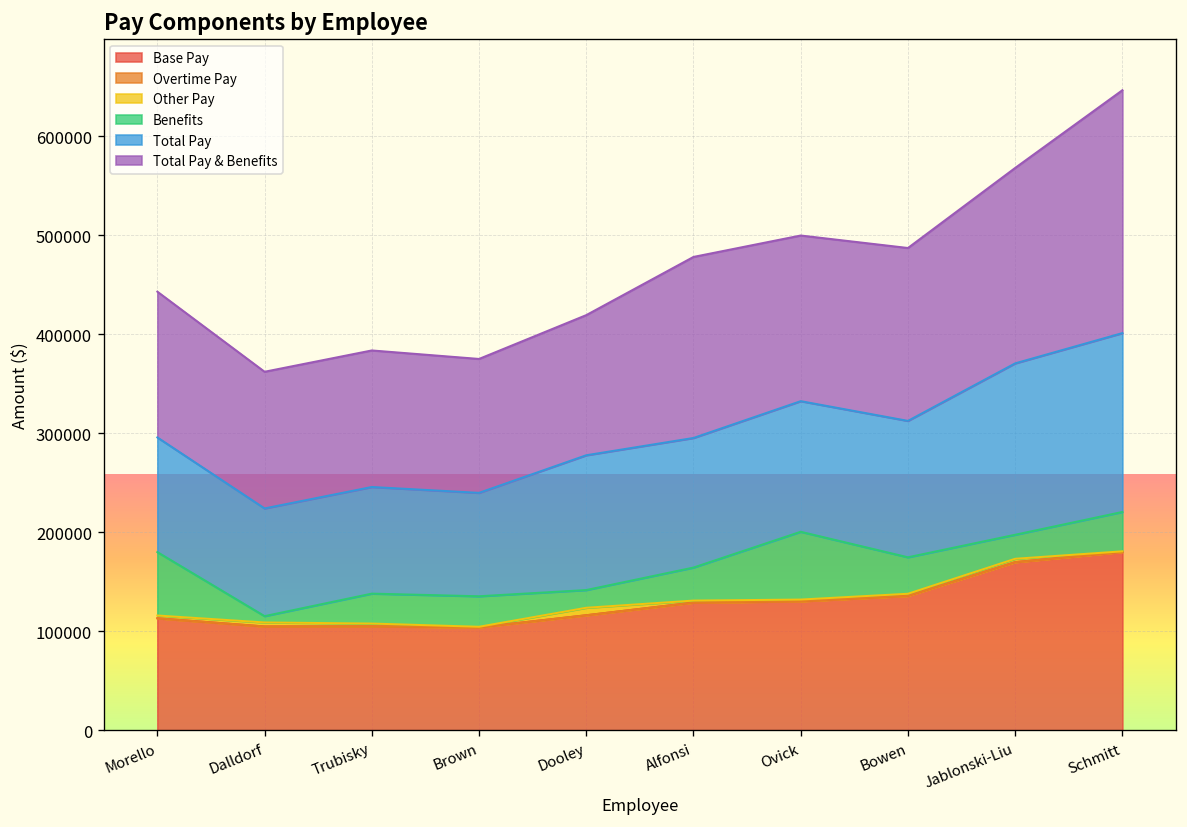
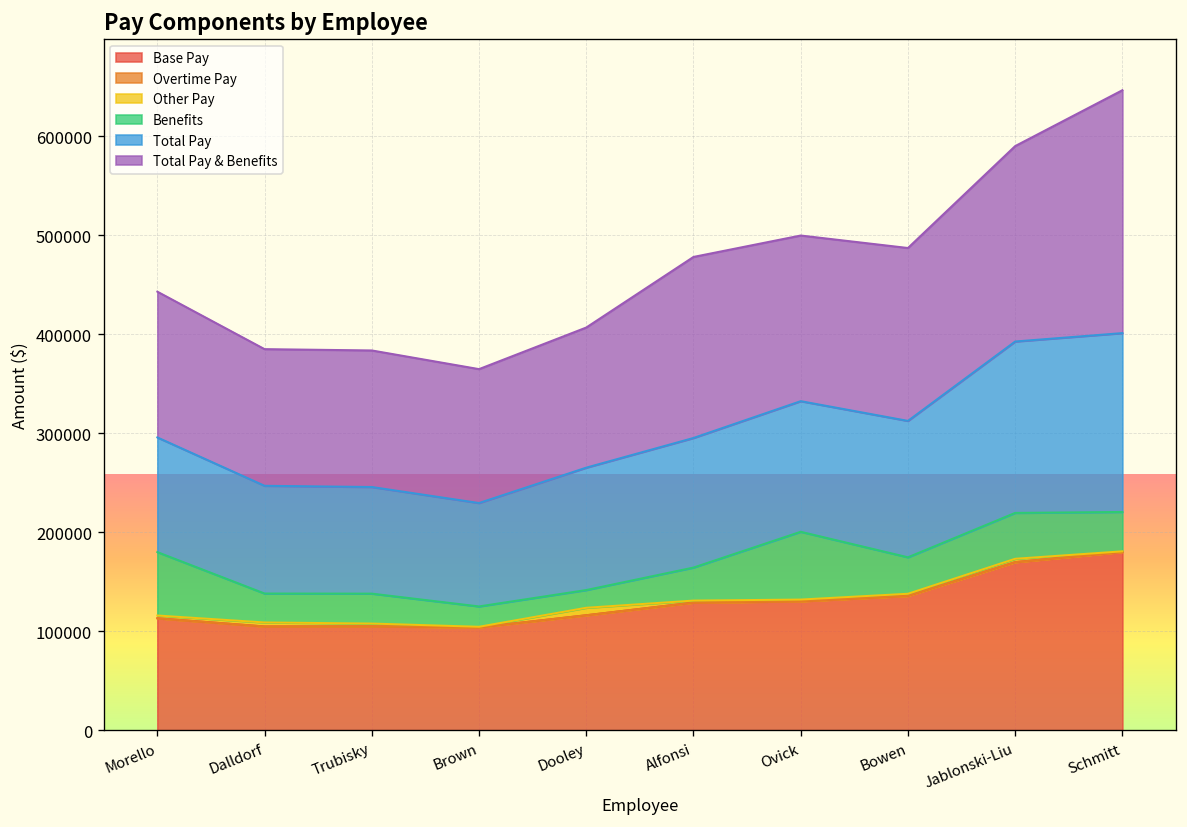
  {
    "Overtime Pay": {
      "Dalldorf": 100000,
      "Dooley": 120000,
      "Jablonski-Liu": 170000
    },
    "Other Pay": {
      "Dalldorf": 110000,
      "Dooley": 120000,
      "Jablonski-Liu": 170000
    },
    "Benefits": {
      "Morello": 60000,
-     "Dalldorf": 10000,
+     "Dalldorf": 30000,
      "Trubisky": 30000,
-     "Brown": 30000,
+     "Brown": 20000,
      "Dooley": 20000,
      "Alfonsi": 30000,
      "Ovick": 70000,
      "Bowen": 40000,
-     "Jablonski-Liu": 20000,
+     "Jablonski-Liu": 50000,
      "Schmitt": 40000
    },
    "Total Pay": {
      "Morello": 120000,
      "Dalldorf": 110000,
      "Trubisky": 110000,
      "Brown": 100000,
-     "Dooley": 140000,
+     "Dooley": 120000,
      "Alfonsi": 130000,
      "Ovick": 130000,
      "Bowen": 140000,
      "Jablonski-Liu": 170000,
      "Schmitt": 180000
    },
    "Total Pay & Benefits": {
      "Morello": 150000,
      "Dalldorf": 140000,
      "Trubisky": 140000,
      "Brown": 140000,
      "Dooley": 140000,
      "Alfonsi": 180000,
      "Ovick": 170000,
      "Bowen": 170000,
      "Jablonski-Liu": 200000,
      "Schmitt": 250000
    }
  }
